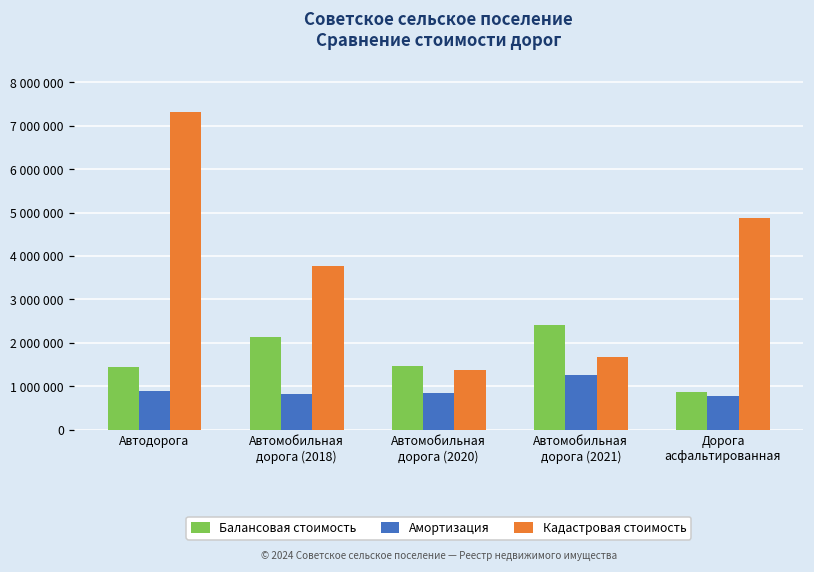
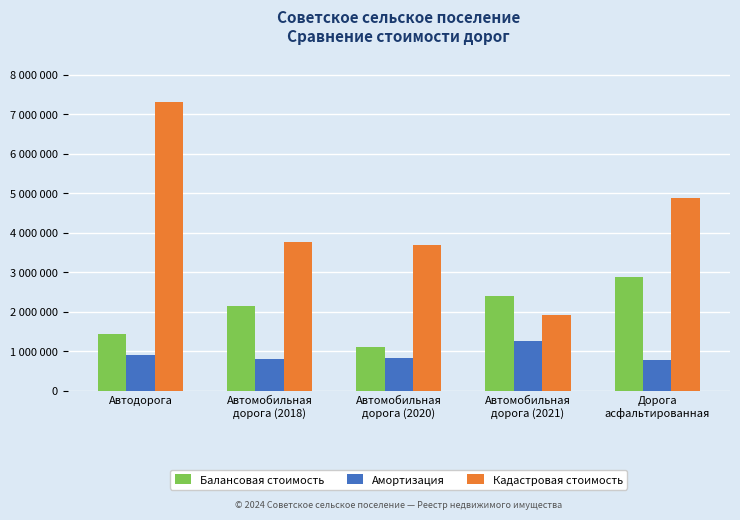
  {
    "Балансовая стоимость": {
      "Автодорога": 1400000,
      "Автомобильная дорога (2018)": 2100000,
-     "Автомобильная дорога (2020)": 1500000,
+     "Автомобильная дорога (2020)": 1100000,
      "Автомобильная дорога (2021)": 2400000,
-     "Дорога асфальтированная": 900000
+     "Дорога асфальтированная": 2900000
    },
    "Амортизация": {
      "Автодорога": 900000,
      "Автомобильная дорога (2018)": 800000,
      "Автомобильная дорога (2020)": 800000,
      "Автомобильная дорога (2021)": 1300000,
      "Дорога асфальтированная": 800000
    },
    "Кадастровая стоимость": {
      "Автодорога": 7300000,
      "Автомобильная дорога (2018)": 3800000,
-     "Автомобильная дорога (2020)": 1400000,
-     "Автомобильная дорога (2021)": 1700000,
+     "Автомобильная дорога (2020)": 3700000,
+     "Автомобильная дорога (2021)": 1900000,
      "Дорога асфальтированная": 4900000
    }
  }
